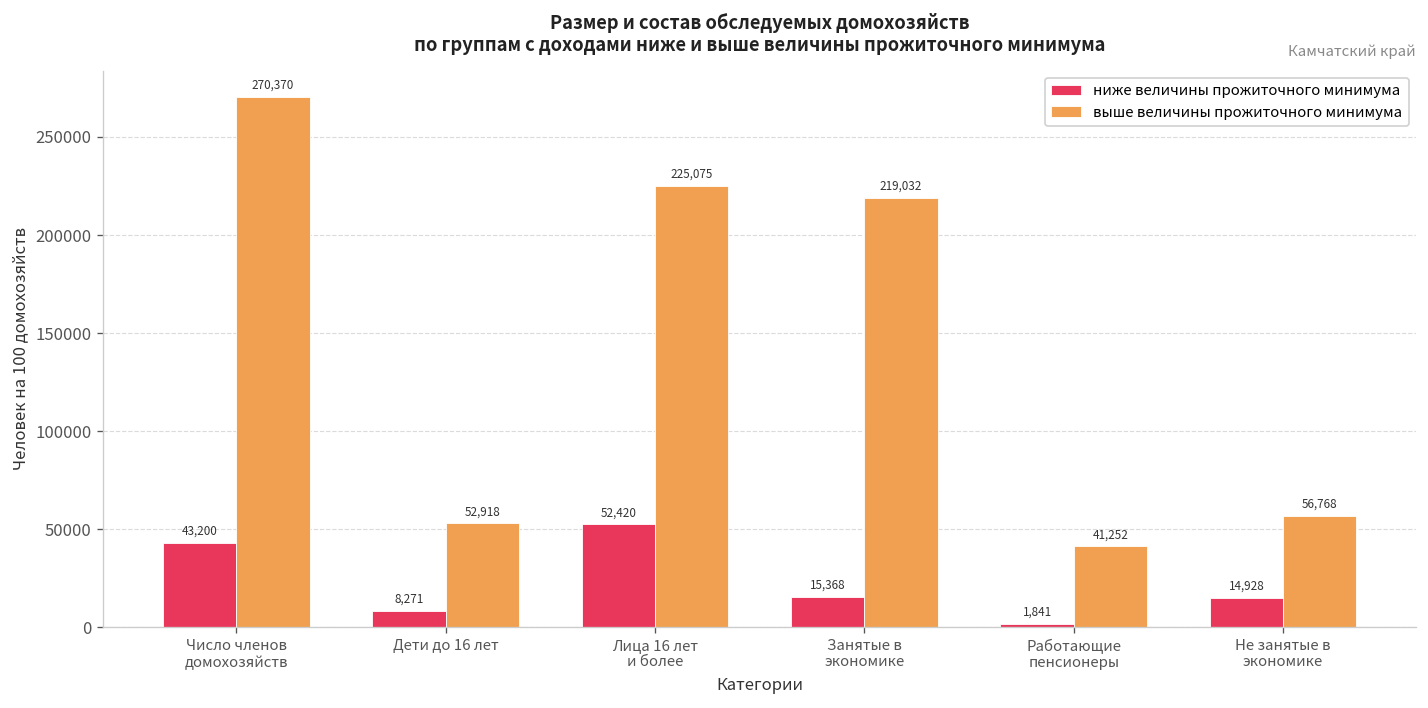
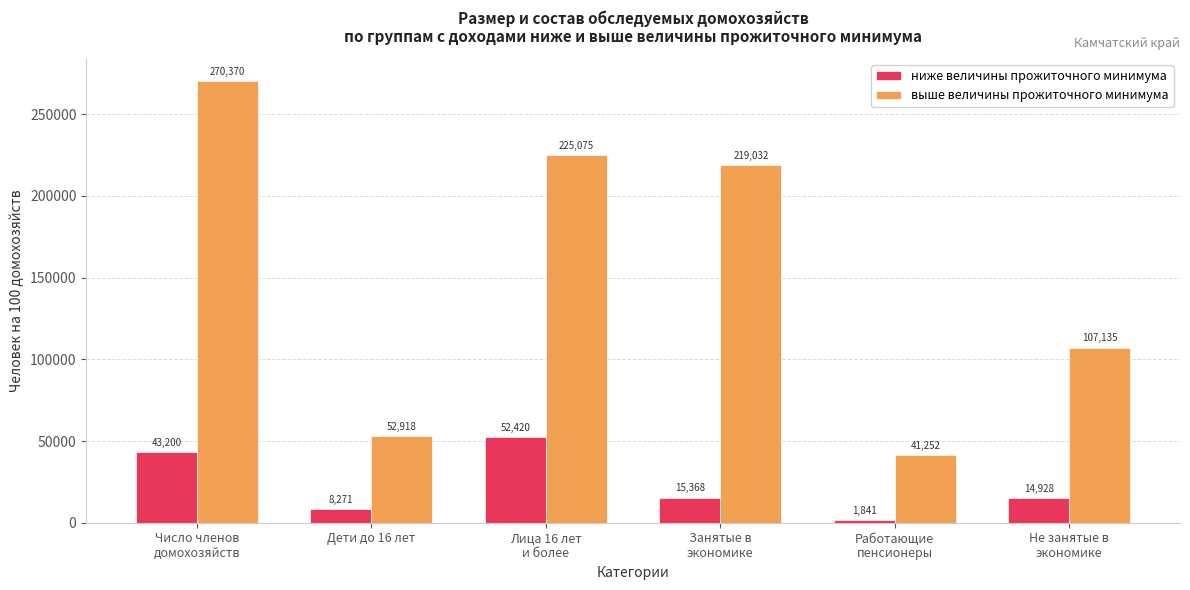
  {
    "ниже величины прожиточного минимума": {
      "Число членов домохозяйств": "43,200",
      "Дети до 16 лет": "8,271",
      "Лица 16 лет и более": "52,420",
      "Занятые в экономике": "15,368",
      "Работающие пенсионеры": "1,841",
      "Не занятые в экономике": "14,928"
    },
    "выше величины прожиточного минимума": {
      "Число членов домохозяйств": "270,370",
      "Дети до 16 лет": "52,918",
      "Лица 16 лет и более": "225,075",
      "Занятые в экономике": "219,032",
      "Работающие пенсионеры": "41,252",
-     "Не занятые в экономике": "56,768"
+     "Не занятые в экономике": "107,135"
    }
  }
